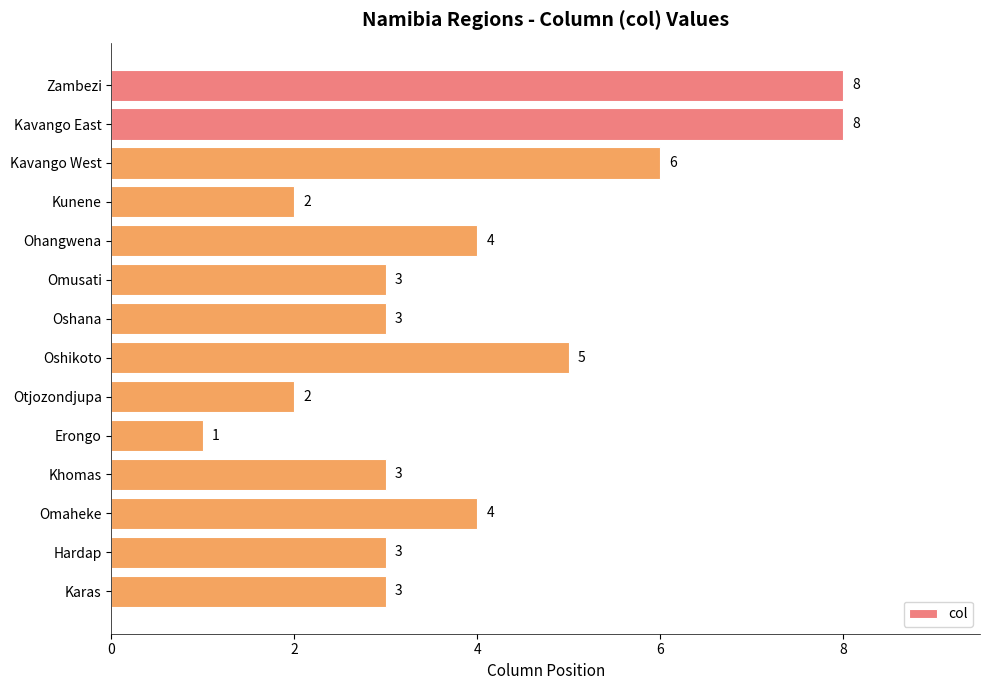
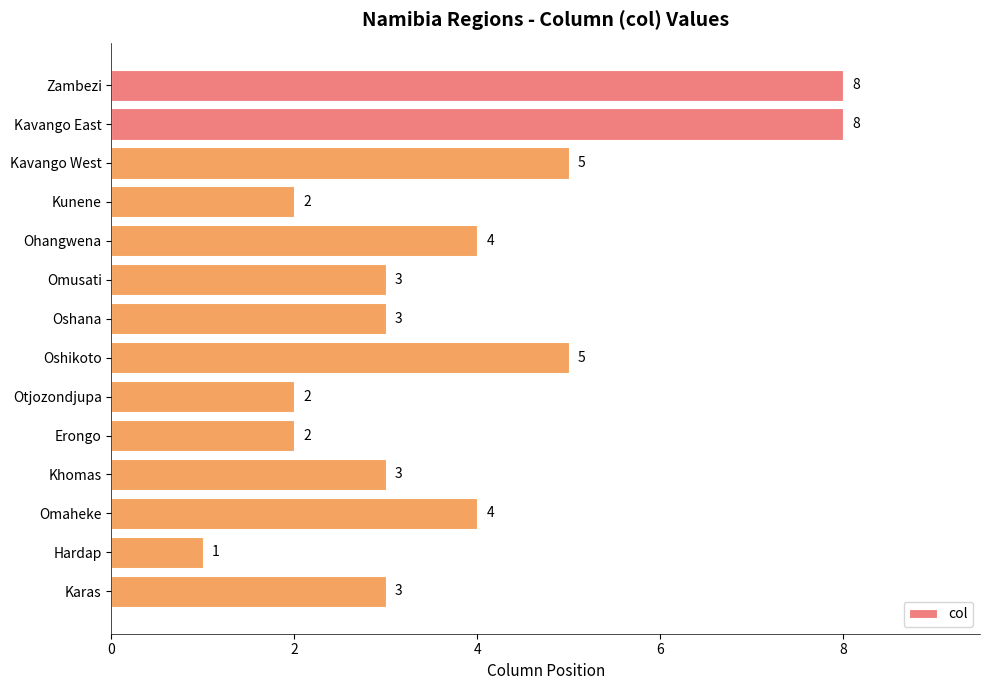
  {
    "Zambezi": 8,
    "Kavango East": 8,
-   "Kavango West": 6,
+   "Kavango West": 5,
    "Kunene": 2,
    "Ohangwena": 4,
    "Omusati": 3,
    "Oshana": 3,
    "Oshikoto": 5,
    "Otjozondjupa": 2,
-   "Erongo": 1,
+   "Erongo": 2,
    "Khomas": 3,
    "Omaheke": 4,
-   "Hardap": 3,
+   "Hardap": 1,
    "Karas": 3
  }
